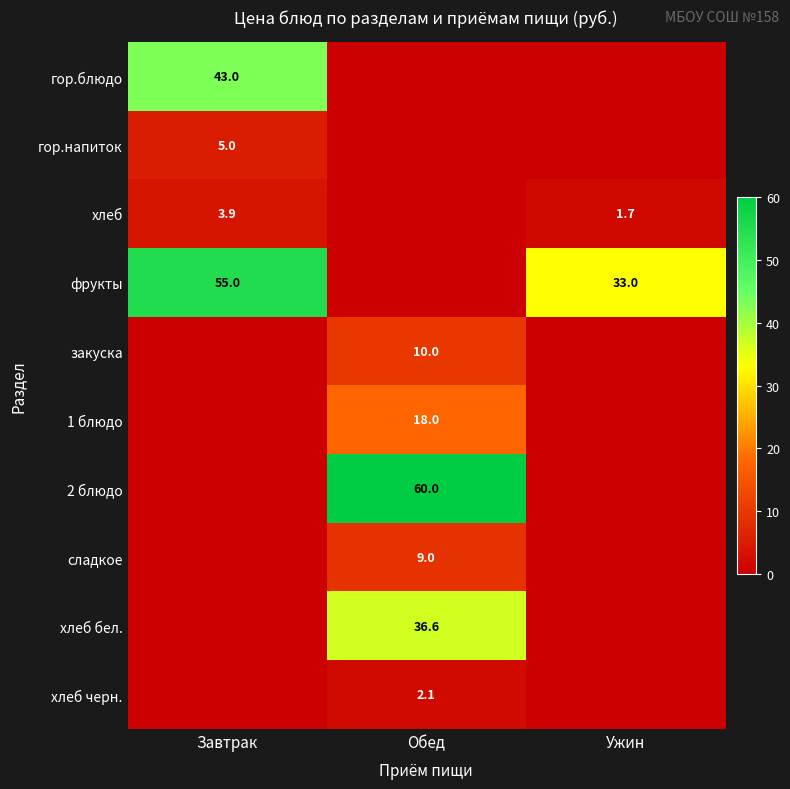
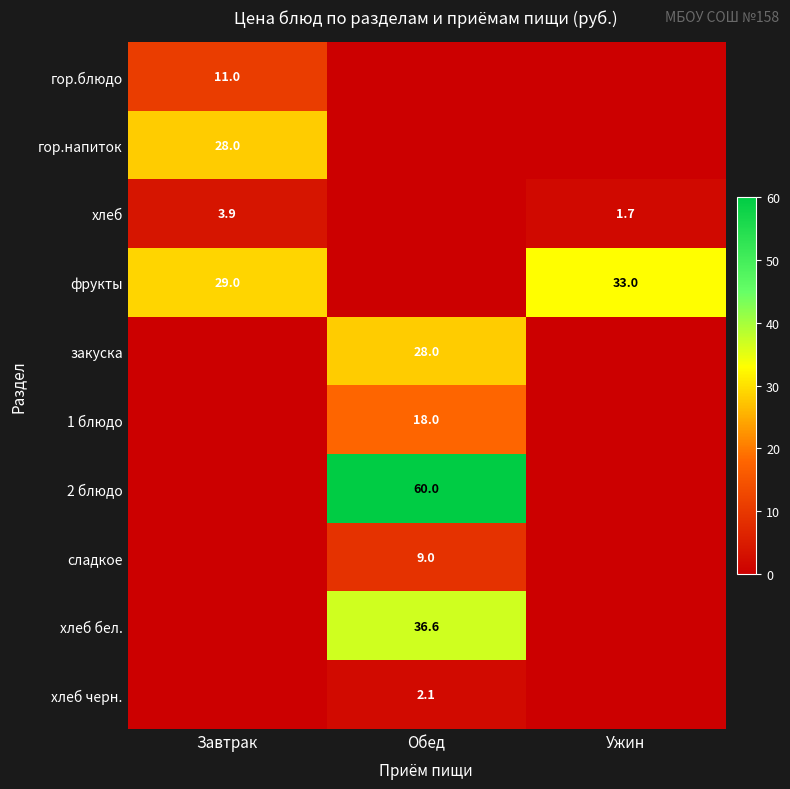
  {
    "гор.блюдо": {
-     "Завтрак": 43.0
+     "Завтрак": 11.0
    },
    "гор.напиток": {
-     "Завтрак": 5.0
+     "Завтрак": 28.0
    },
    "хлеб": {
      "Завтрак": 3.9,
      "Ужин": 1.7
    },
    "фрукты": {
-     "Завтрак": 55.0,
+     "Завтрак": 29.0,
      "Ужин": 33.0
    },
    "закуска": {
-     "Обед": 10.0
+     "Обед": 28.0
    },
    "1 блюдо": {
      "Обед": 18.0
    },
    "2 блюдо": {
      "Обед": 60.0
    },
    "сладкое": {
      "Обед": 9.0
    },
    "хлеб бел.": {
      "Обед": 36.6
    },
    "хлеб черн.": {
      "Обед": 2.1
    }
  }
